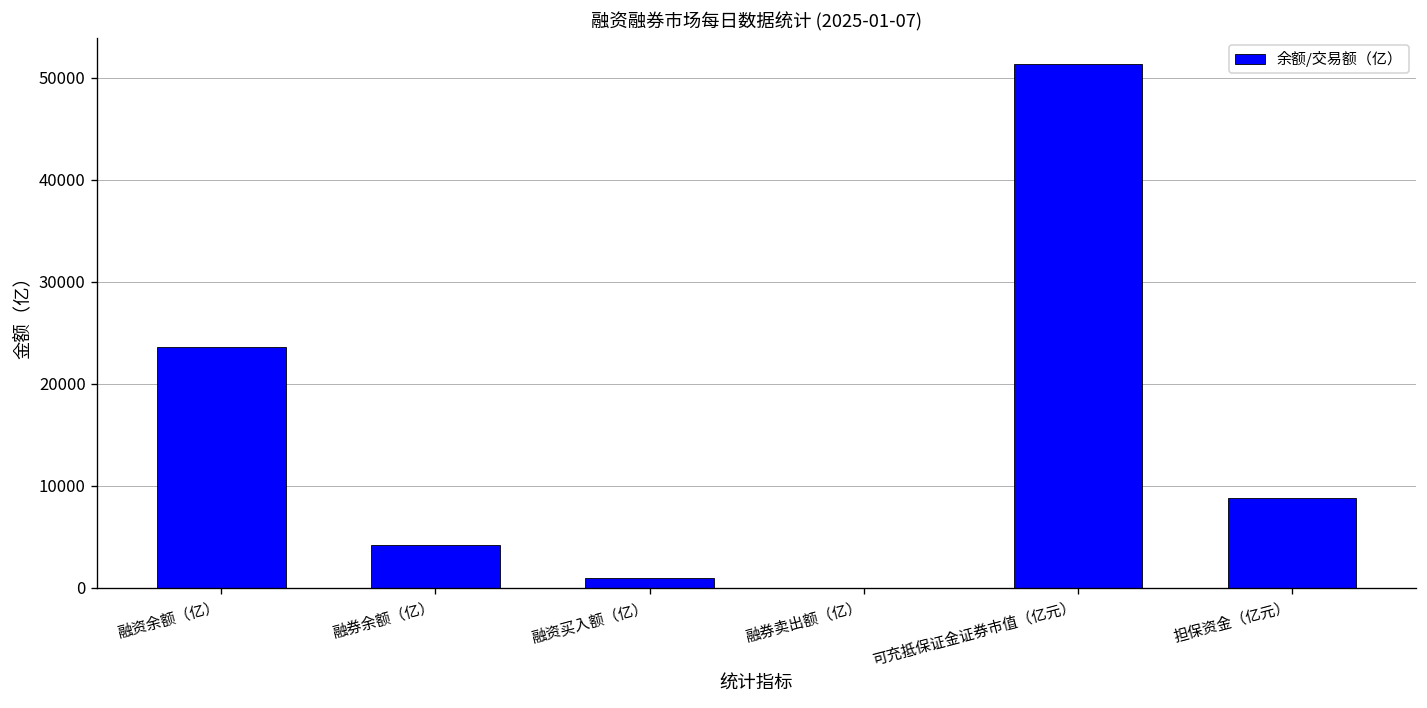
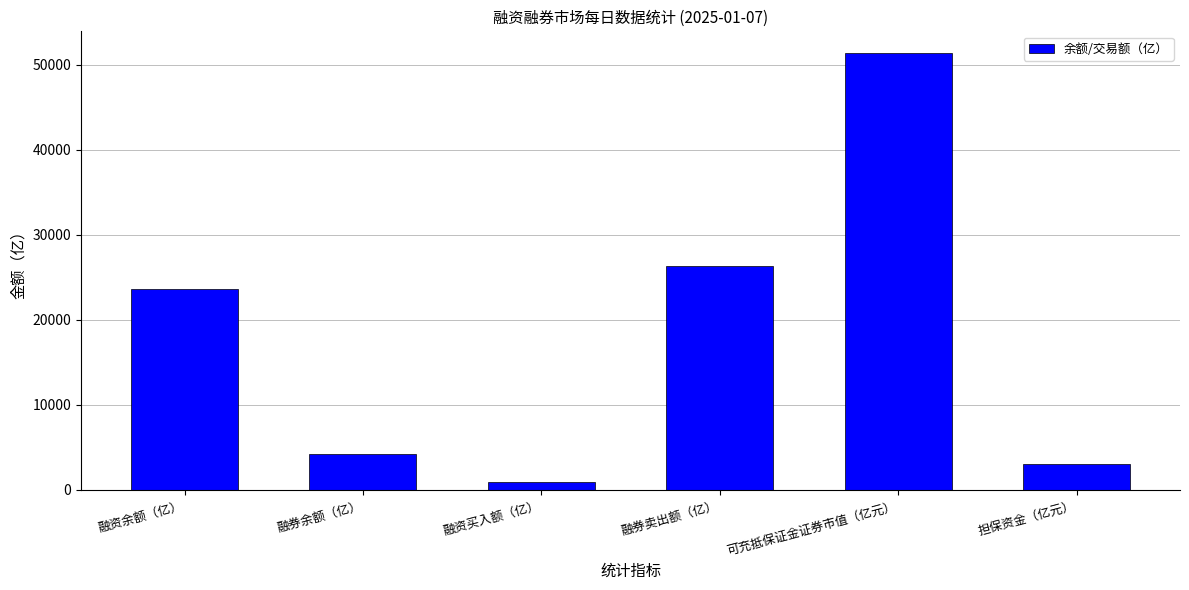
  {
    "融资余额（亿）": 24000,
    "融券余额（亿）": 4000,
    "融资买入额（亿）": 1000,
-   "融券卖出额（亿）": 0,
+   "融券卖出额（亿）": 26000,
    "可充抵保证金证券市值（亿元）": 51000,
-   "担保资金（亿元）": 9000
+   "担保资金（亿元）": 3000
  }
